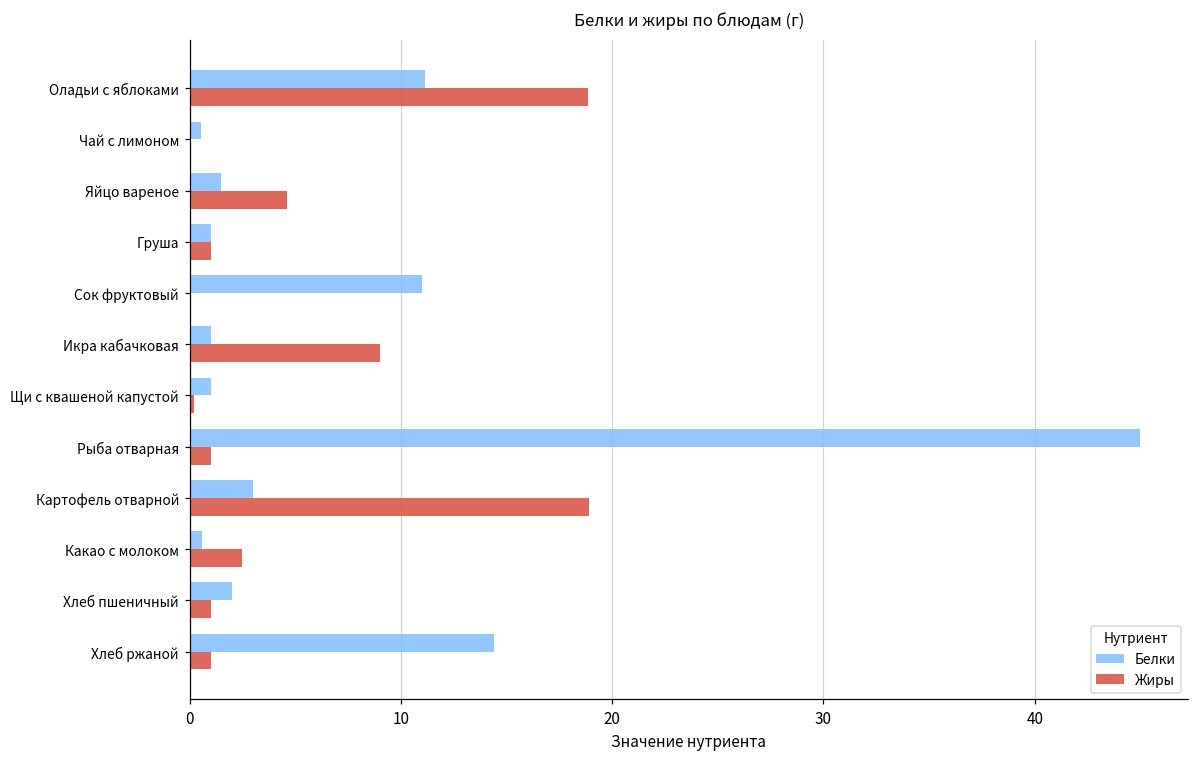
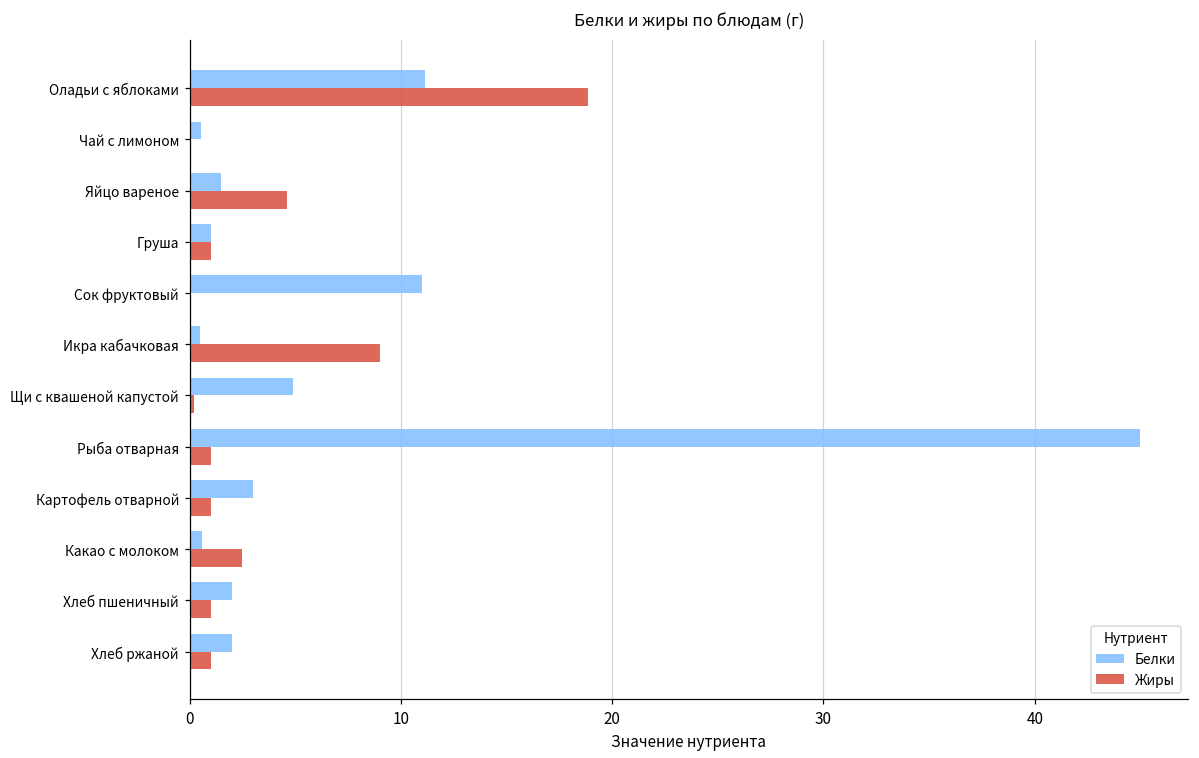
  {
    "Белки": {
      "Оладьи с яблоками": 11.2,
      "Чай с лимоном": 0.5,
      "Яйцо вареное": 1.5,
      "Груша": 1.0,
      "Сок фруктовый": 11.0,
-     "Икра кабачковая": 1.0,
-     "Щи с квашеной капустой": 1.0,
+     "Икра кабачковая": 0.5,
+     "Щи с квашеной капустой": 4.9,
      "Рыба отварная": 45.0,
      "Картофель отварной": 3.0,
      "Какао с молоком": 0.6,
      "Хлеб пшеничный": 2.0,
-     "Хлеб ржаной": 14.4
+     "Хлеб ржаной": 2.0
    },
    "Жиры": {
      "Оладьи с яблоками": 18.8,
      "Чай с лимоном": 0.0,
      "Яйцо вареное": 4.6,
      "Груша": 1.0,
      "Сок фруктовый": 0.0,
      "Икра кабачковая": 9.0,
      "Щи с квашеной капустой": 0.2,
      "Рыба отварная": 1.0,
-     "Картофель отварной": 18.9,
+     "Картофель отварной": 1.0,
      "Какао с молоком": 2.5,
      "Хлеб пшеничный": 1.0,
      "Хлеб ржаной": 1.0
    }
  }
